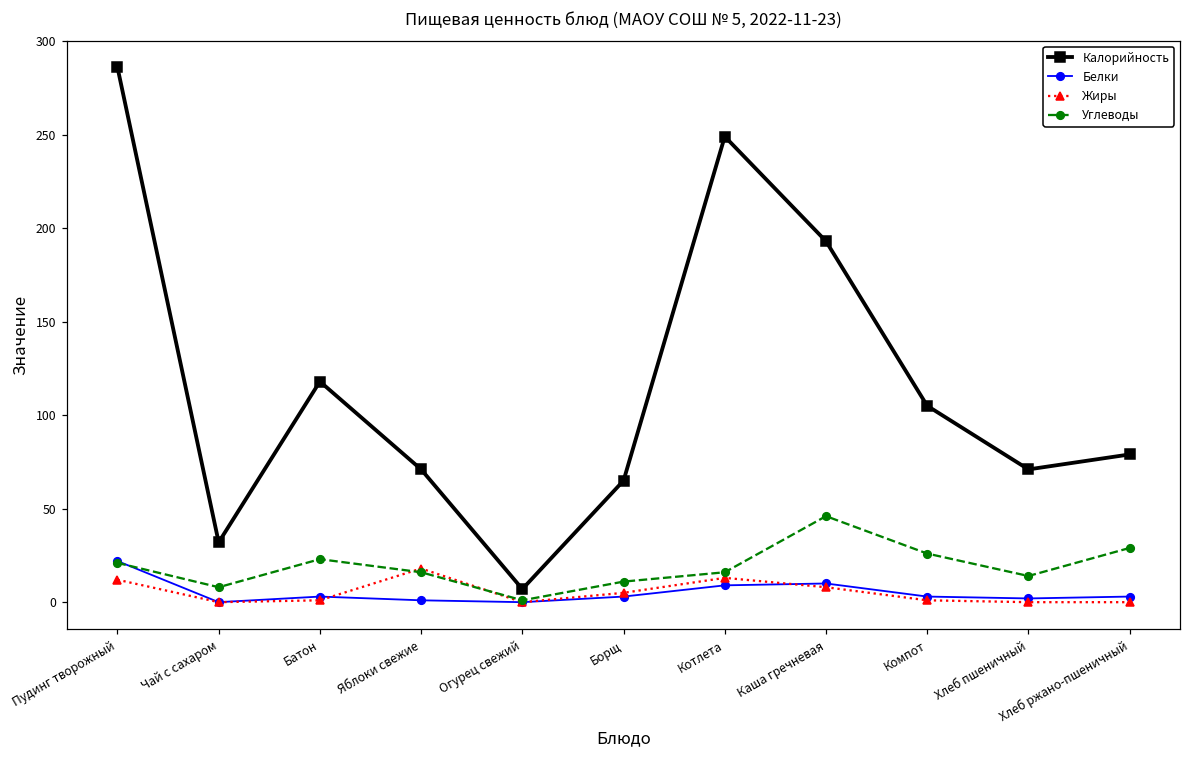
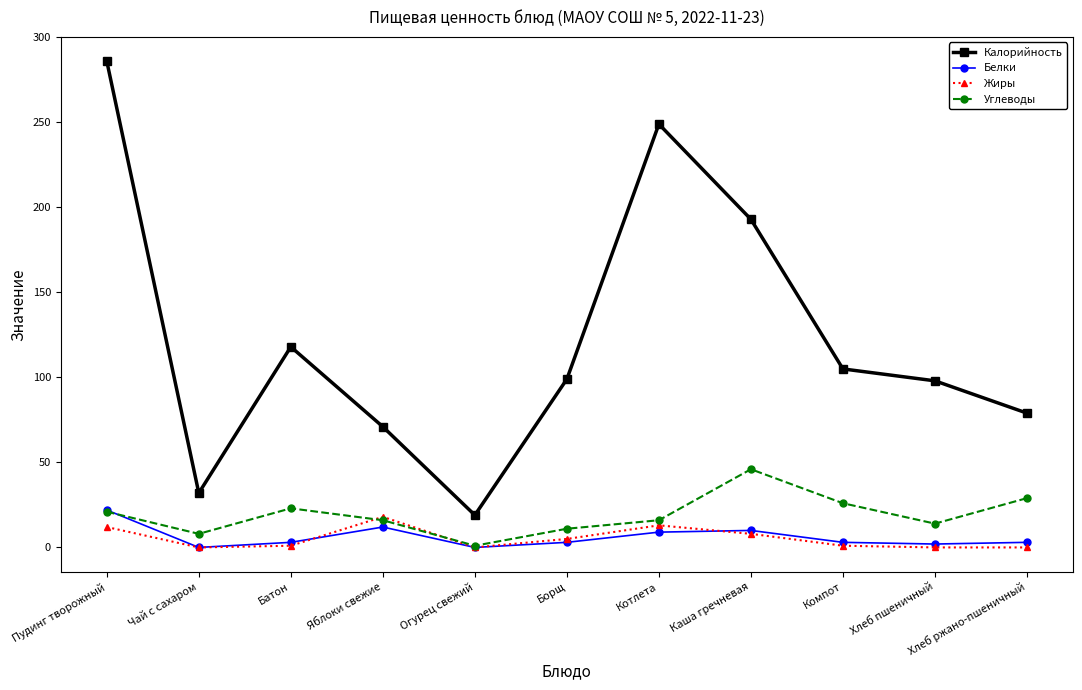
  {
    "Калорийность": {
      "Пудинг творожный": 286,
      "Чай с сахаром": 32,
      "Батон": 118,
      "Яблоки свежие": 71,
-     "Огурец свежий": 7,
-     "Борщ": 65,
+     "Огурец свежий": 19,
+     "Борщ": 99,
      "Котлета": 249,
      "Каша гречневая": 193,
      "Компот": 105,
-     "Хлеб пшеничный": 71,
+     "Хлеб пшеничный": 98,
      "Хлеб ржано-пшеничный": 79
    },
    "Белки": {
      "Батон": 3,
-     "Яблоки свежие": 1,
+     "Яблоки свежие": 12,
      "Борщ": 3,
      "Котлета": 9,
      "Каша гречневая": 10,
      "Компот": 3,
      "Хлеб пшеничный": 2,
      "Хлеб ржано-пшеничный": 3
    },
    "Жиры": {
      "Пудинг творожный": 12,
      "Батон": 1,
      "Яблоки свежие": 18,
      "Борщ": 5,
      "Котлета": 13,
      "Каша гречневая": 8,
      "Компот": 1,
      "Хлеб пшеничный": 0,
      "Хлеб ржано-пшеничный": 0
    },
    "Углеводы": {
      "Чай с сахаром": 8,
      "Батон": 23,
      "Яблоки свежие": 16,
      "Борщ": 11,
      "Котлета": 16,
      "Каша гречневая": 46,
      "Компот": 26,
      "Хлеб пшеничный": 14,
      "Хлеб ржано-пшеничный": 29
    }
  }
